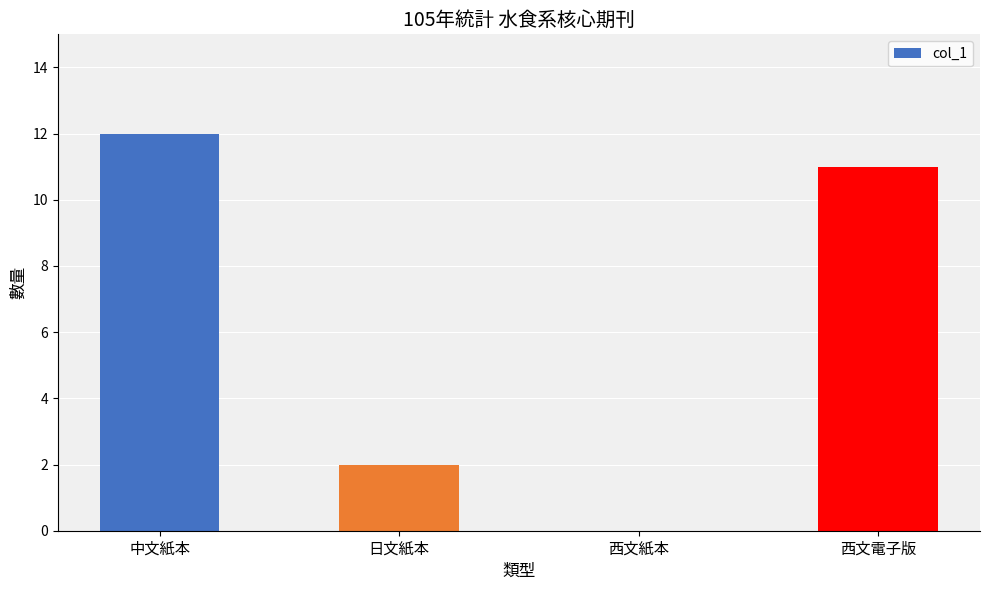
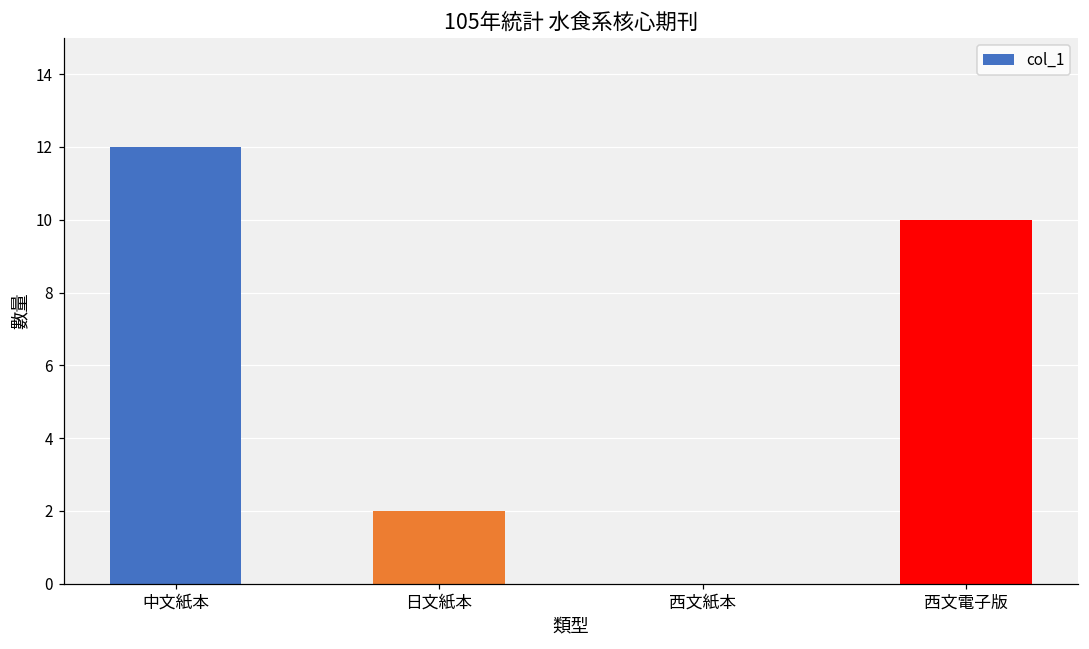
  {
    "中文紙本": 12,
    "日文紙本": 2,
    "西文紙本": 0,
-   "西文電子版": 11
+   "西文電子版": 10
  }
